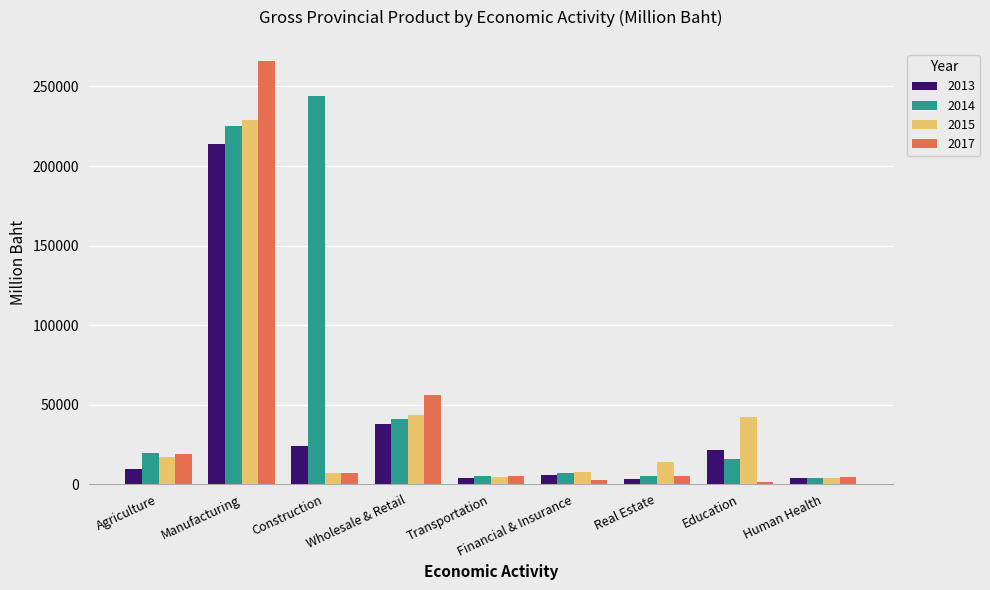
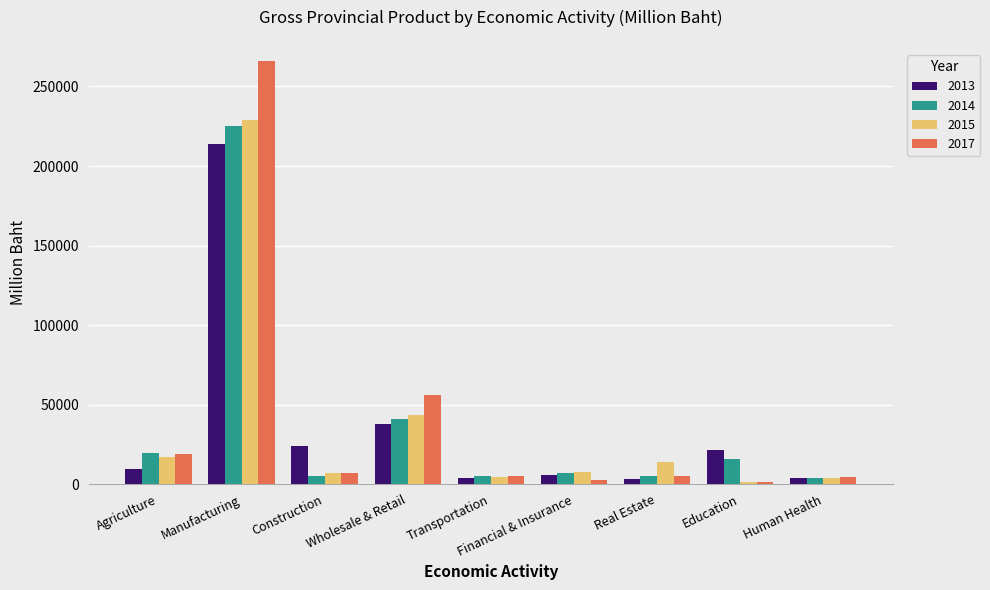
  {
    "2013": {
      "Agriculture": 10000,
      "Manufacturing": 214000,
      "Construction": 24000,
      "Wholesale & Retail": 38000,
      "Transportation": 4000,
      "Financial & Insurance": 6000,
      "Real Estate": 3000,
      "Education": 22000,
      "Human Health": 4000
    },
    "2014": {
      "Agriculture": 20000,
      "Manufacturing": 225000,
-     "Construction": 244000,
+     "Construction": 6000,
      "Wholesale & Retail": 41000,
      "Transportation": 5000,
      "Financial & Insurance": 7000,
      "Real Estate": 5000,
      "Education": 16000,
      "Human Health": 4000
    },
    "2015": {
      "Agriculture": 17000,
      "Manufacturing": 229000,
      "Construction": 7000,
      "Wholesale & Retail": 43000,
      "Transportation": 5000,
      "Financial & Insurance": 8000,
      "Real Estate": 14000,
-     "Education": 42000,
+     "Education": 2000,
      "Human Health": 4000
    },
    "2017": {
      "Agriculture": 19000,
      "Manufacturing": 266000,
      "Construction": 7000,
      "Wholesale & Retail": 56000,
      "Transportation": 5000,
      "Financial & Insurance": 3000,
      "Real Estate": 5000,
      "Education": 2000,
      "Human Health": 5000
    }
  }
